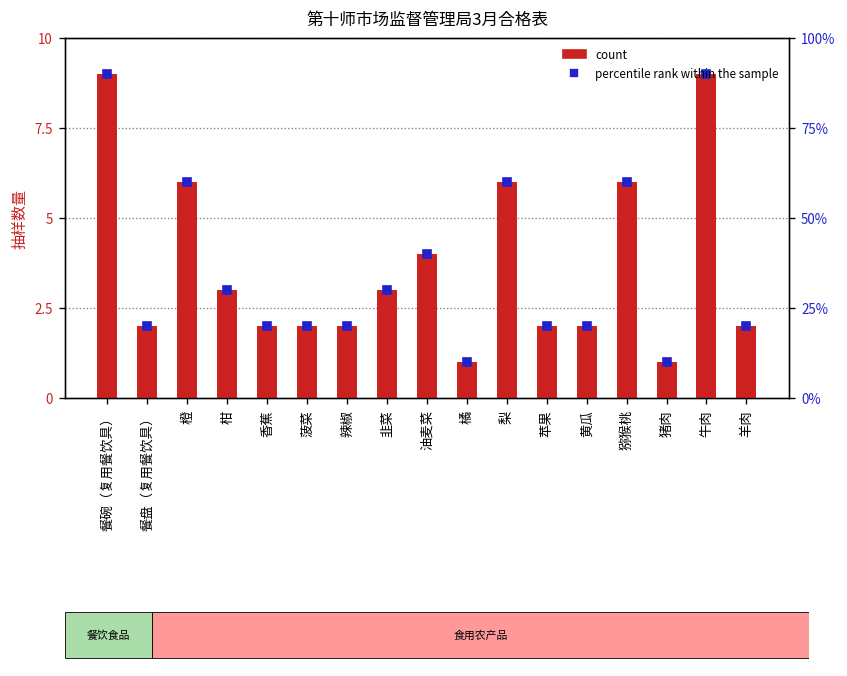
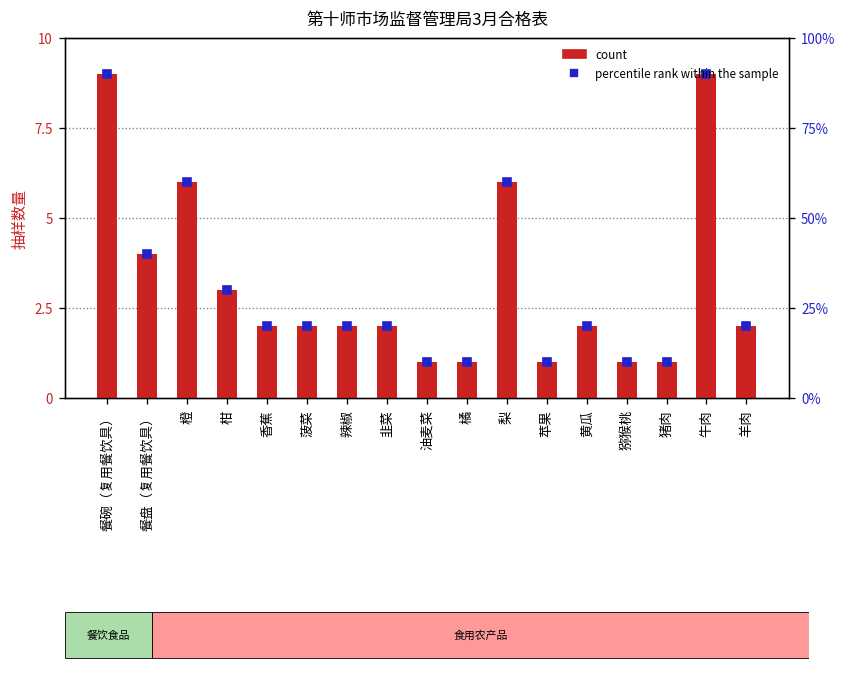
  {
    "count": {
      "餐碗（复用餐饮具）": 9,
-     "餐盘（复用餐饮具）": 2,
+     "餐盘（复用餐饮具）": 4,
      "橙": 6,
      "柑": 3,
      "香蕉": 2,
      "菠菜": 2,
      "辣椒": 2,
-     "韭菜": 3,
-     "油麦菜": 4,
+     "韭菜": 2,
+     "油麦菜": 1,
      "橘": 1,
      "梨": 6,
-     "苹果": 2,
+     "苹果": 1,
      "黄瓜": 2,
-     "猕猴桃": 6,
+     "猕猴桃": 1,
      "猪肉": 1,
      "牛肉": 9,
      "羊肉": 2
    }
  }
